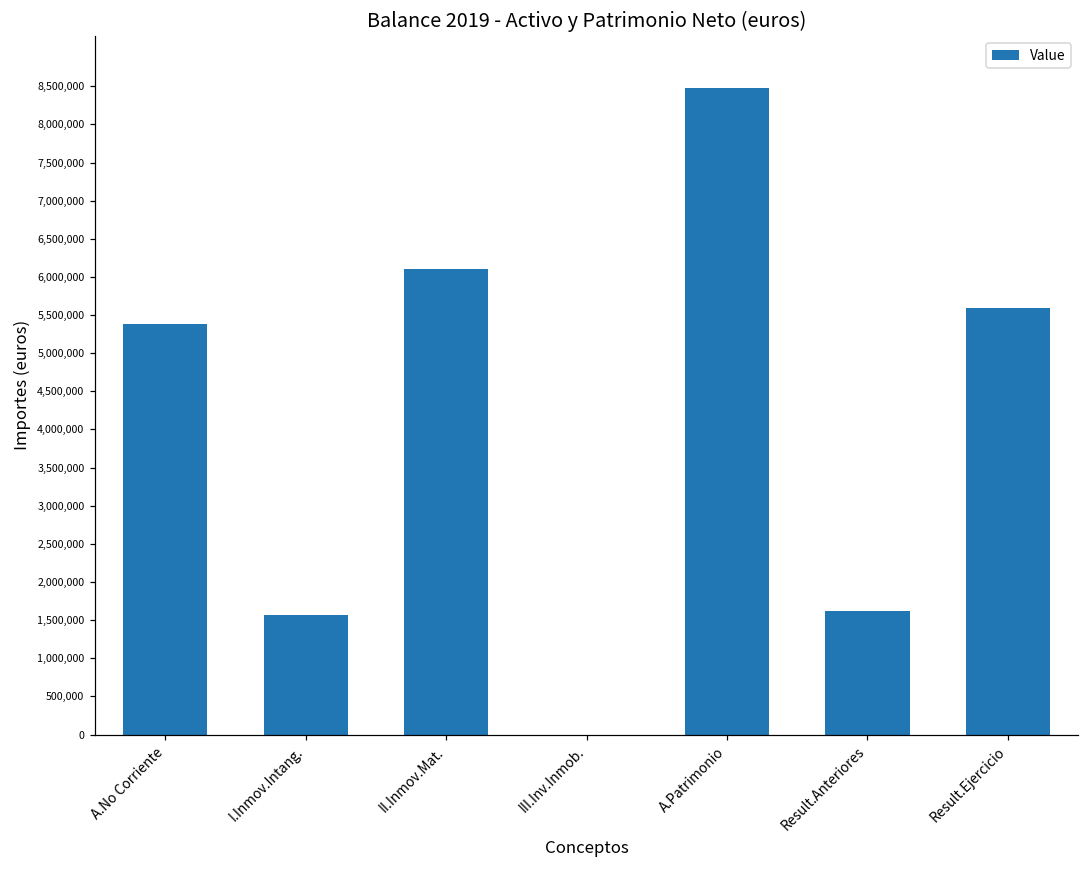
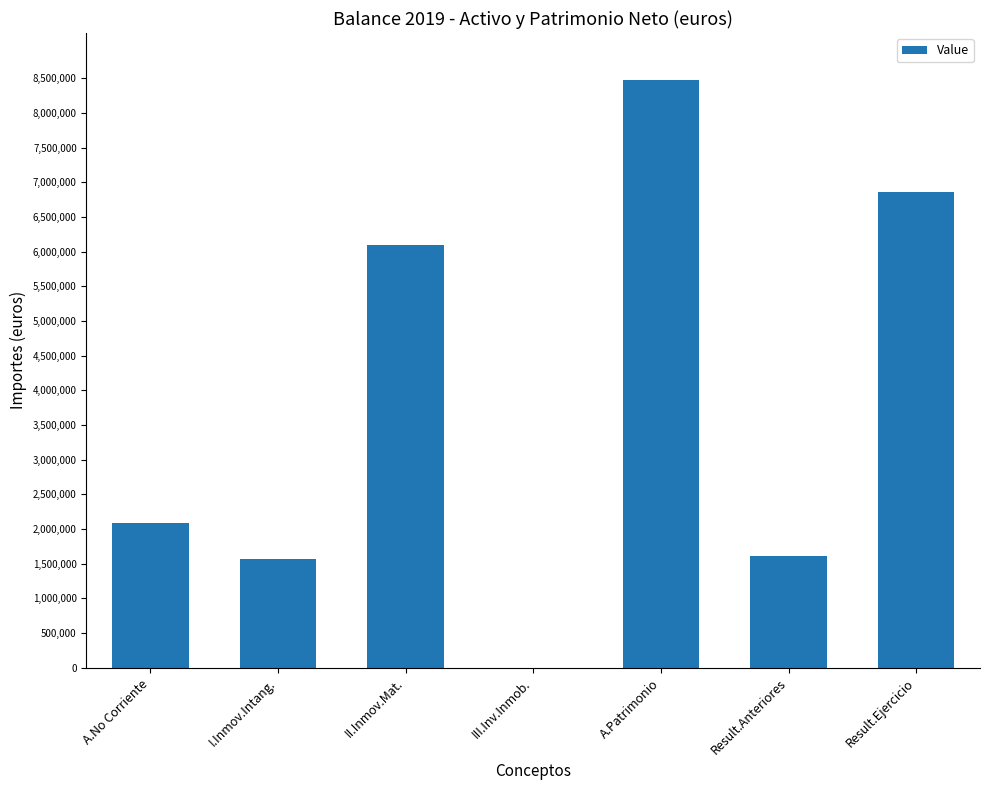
  {
-   "A.No Corriente": "5,400,000",
+   "A.No Corriente": "2,100,000",
    "I.Inmov.Intang.": "1,600,000",
    "II.Inmov.Mat.": "6,100,000",
    "III.Inv.Inmob.": "0",
    "A.Patrimonio": "8,500,000",
    "Result.Anteriores": "1,600,000",
-   "Result.Ejercicio": "5,600,000"
+   "Result.Ejercicio": "6,900,000"
  }
